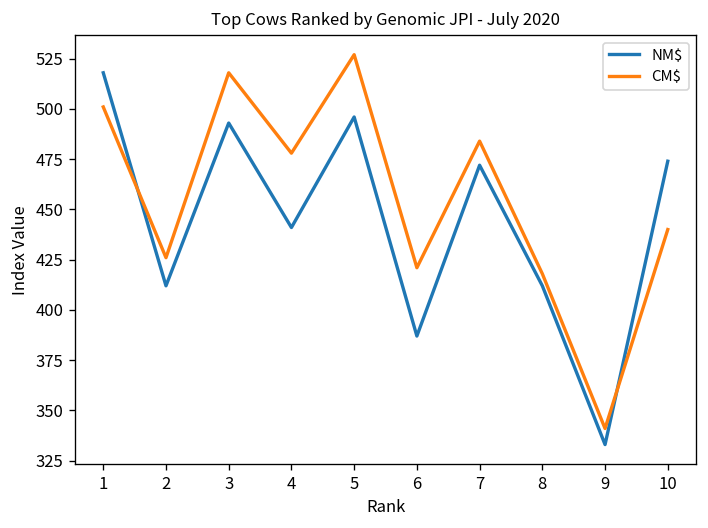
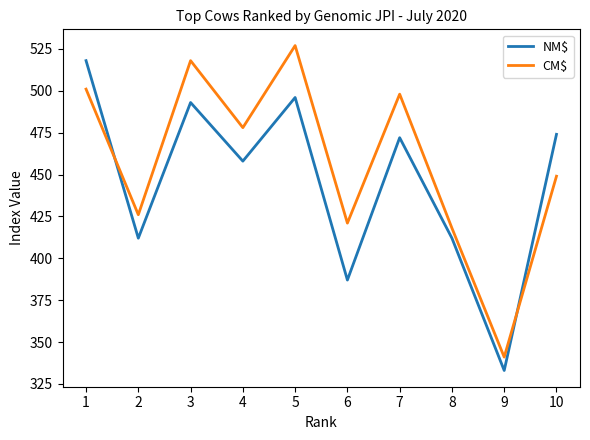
  {
    "NM$": {
      "1": 518,
      "2": 412,
      "3": 493,
-     "4": 441,
+     "4": 458,
      "5": 496,
      "6": 387,
      "7": 472,
      "8": 412,
      "9": 333,
      "10": 474
    },
    "CM$": {
      "1": 501,
      "2": 426,
      "3": 518,
      "4": 478,
      "5": 527,
      "6": 421,
-     "7": 484,
+     "7": 498,
      "8": 418,
      "9": 341,
-     "10": 440
+     "10": 449
    }
  }
